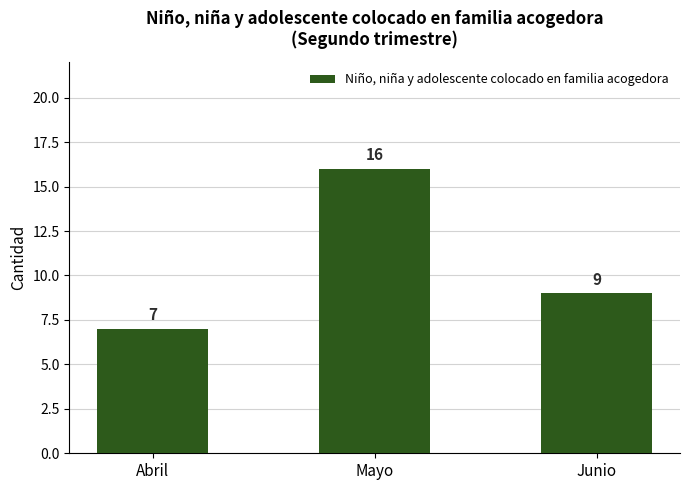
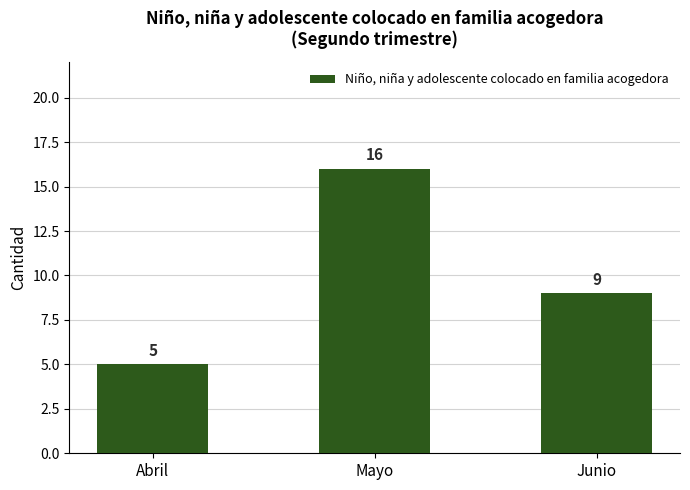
  {
-   "Abril": 7,
+   "Abril": 5,
    "Mayo": 16,
    "Junio": 9
  }
